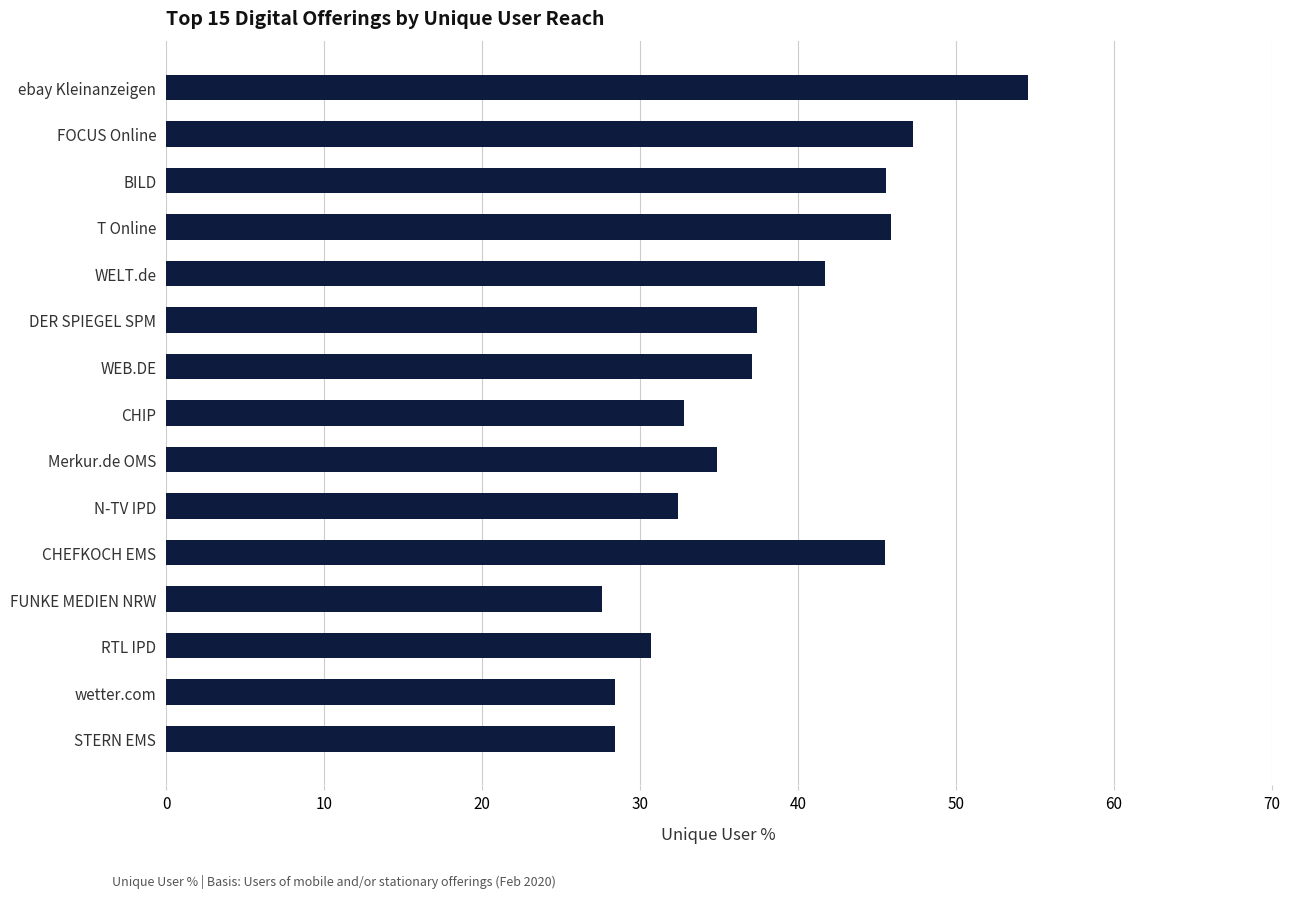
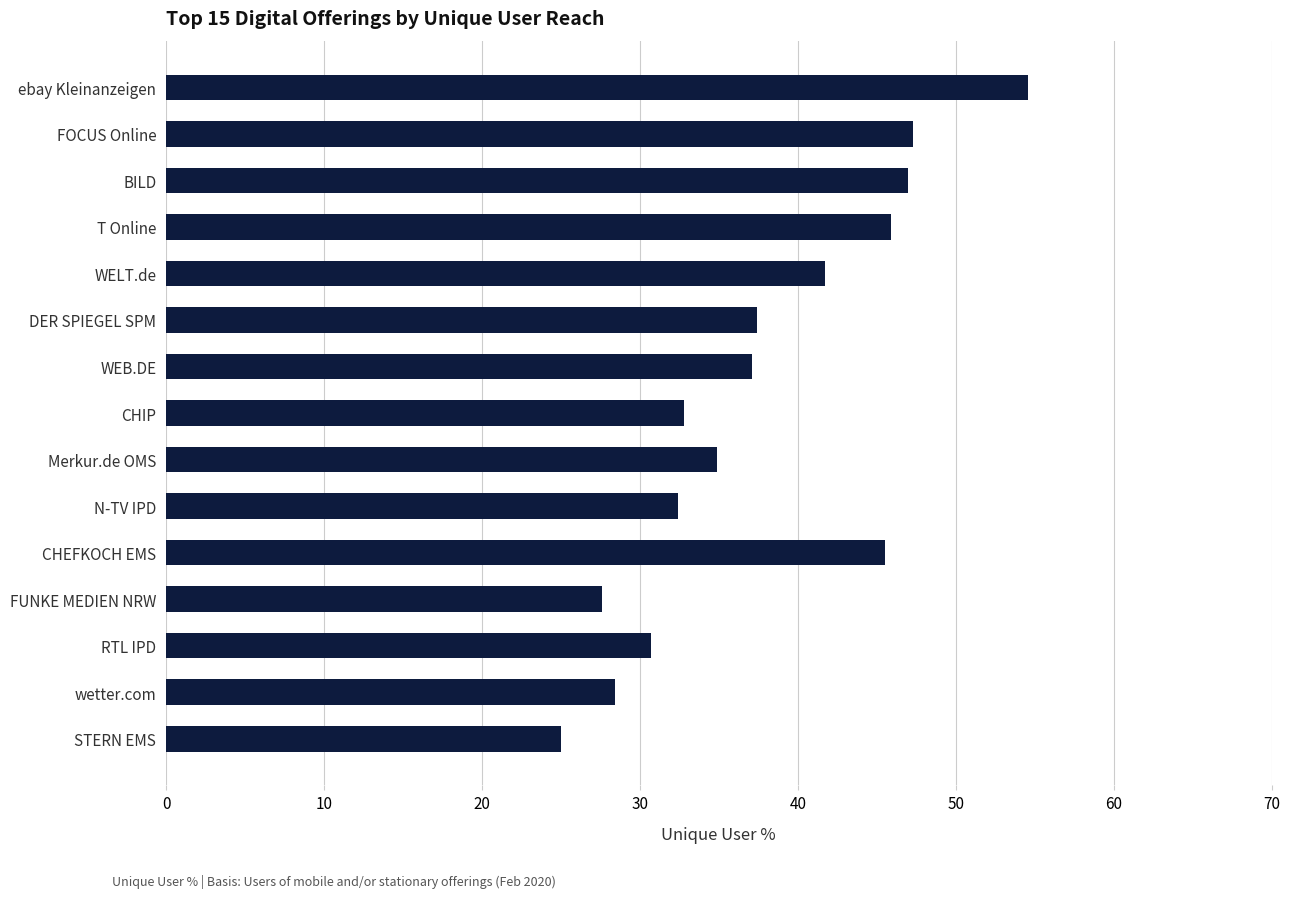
  {
    "ebay Kleinanzeigen": 54.6,
    "FOCUS Online": 47.3,
-   "BILD": 45.6,
+   "BILD": 47.0,
    "T Online": 45.9,
    "WELT.de": 41.7,
    "DER SPIEGEL SPM": 37.4,
    "WEB.DE": 37.1,
    "CHIP": 32.8,
    "Merkur.de OMS": 34.9,
    "N-TV IPD": 32.4,
    "CHEFKOCH EMS": 45.5,
    "FUNKE MEDIEN NRW": 27.6,
    "RTL IPD": 30.7,
    "wetter.com": 28.4,
-   "STERN EMS": 28.4
+   "STERN EMS": 25.0
  }
